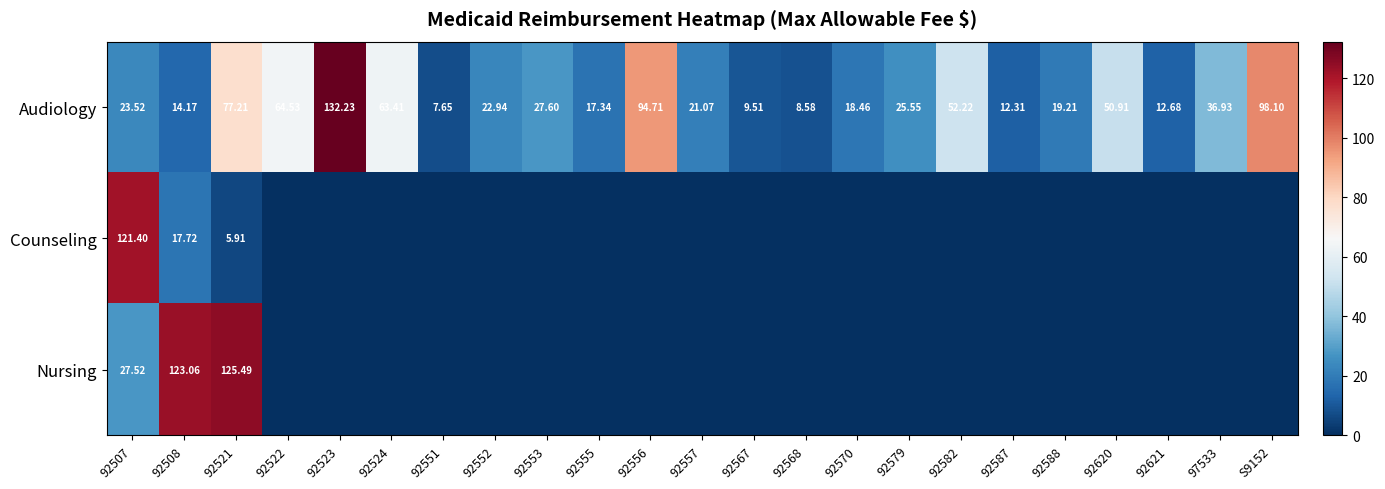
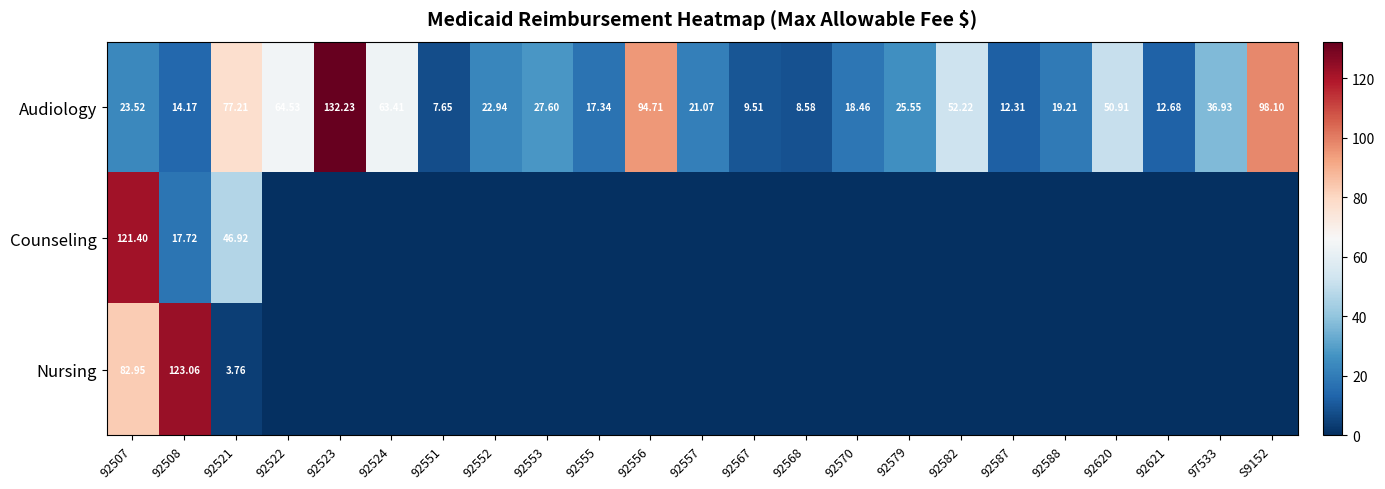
  {
    "Audiology": {
      "92507": 23.52,
      "92508": 14.17,
      "92521": 77.21,
      "92523": 132.23,
      "92551": 7.65,
      "92552": 22.94,
      "92553": 27.60,
      "92555": 17.34,
      "92556": 94.71,
      "92557": 21.07,
      "92567": 9.51,
      "92568": 8.58,
      "92570": 18.46,
      "92579": 25.55,
      "92582": 52.22,
      "92587": 12.31,
      "92588": 19.21,
      "92620": 50.91,
      "92621": 12.68,
      "97533": 36.93,
      "S9152": 98.10
    },
    "Counseling": {
      "92507": 121.40,
      "92508": 17.72,
-     "92521": 5.91
+     "92521": 46.92
    },
    "Nursing": {
-     "92507": 27.52,
+     "92507": 82.95,
      "92508": 123.06,
-     "92521": 125.49
+     "92521": 3.76
    }
  }
